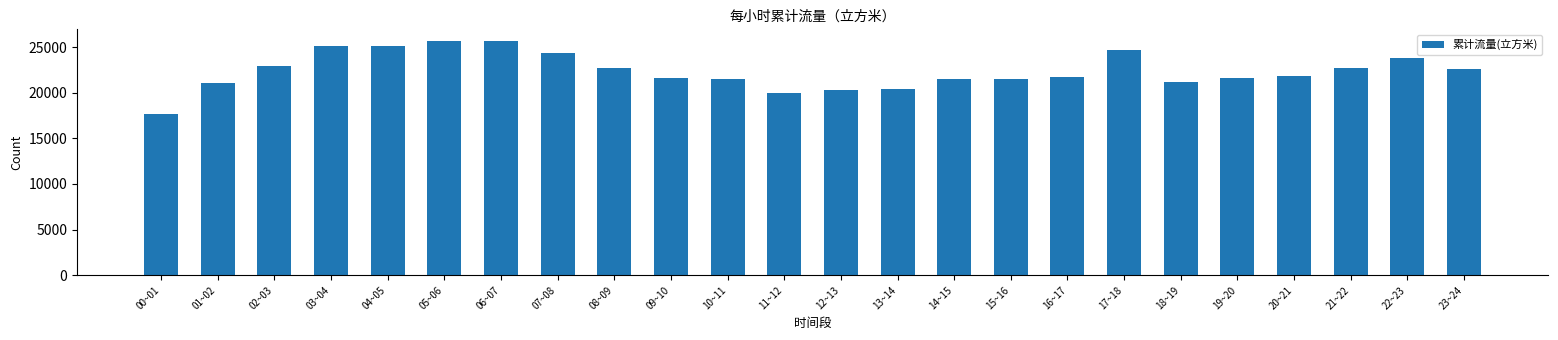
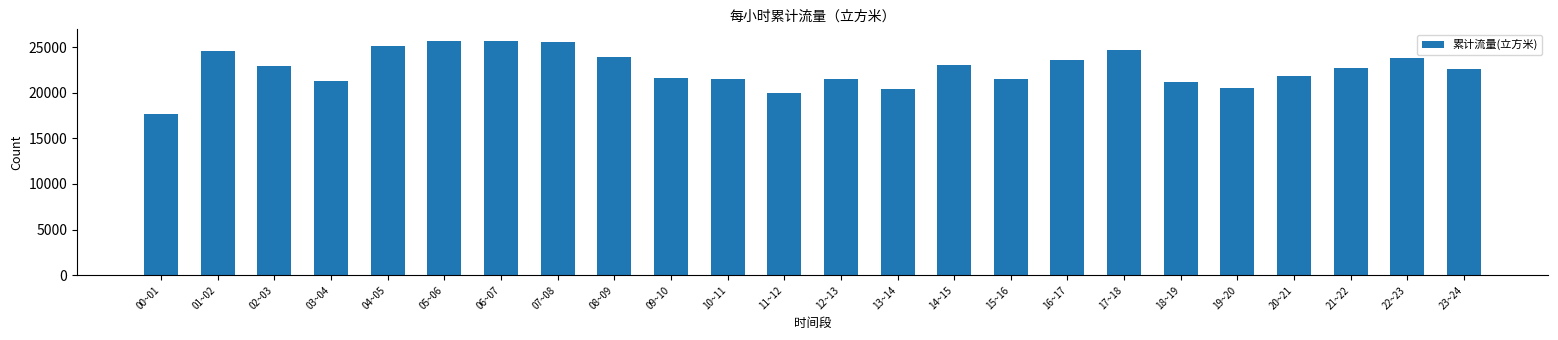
  {
    "00~01": 18000,
-   "01~02": 21000,
+   "01~02": 25000,
    "02~03": 23000,
-   "03~04": 25000,
+   "03~04": 21000,
    "04~05": 25000,
    "05~06": 26000,
    "06~07": 26000,
-   "07~08": 24000,
-   "08~09": 23000,
+   "07~08": 26000,
+   "08~09": 24000,
    "09~10": 22000,
    "10~11": 21000,
    "11~12": 20000,
-   "12~13": 20000,
+   "12~13": 21000,
    "13~14": 20000,
-   "14~15": 21000,
+   "14~15": 23000,
    "15~16": 21000,
-   "16~17": 22000,
+   "16~17": 24000,
    "17~18": 25000,
    "18~19": 21000,
-   "19~20": 22000,
+   "19~20": 21000,
    "20~21": 22000,
    "21~22": 23000,
    "22~23": 24000,
    "23~24": 23000
  }
